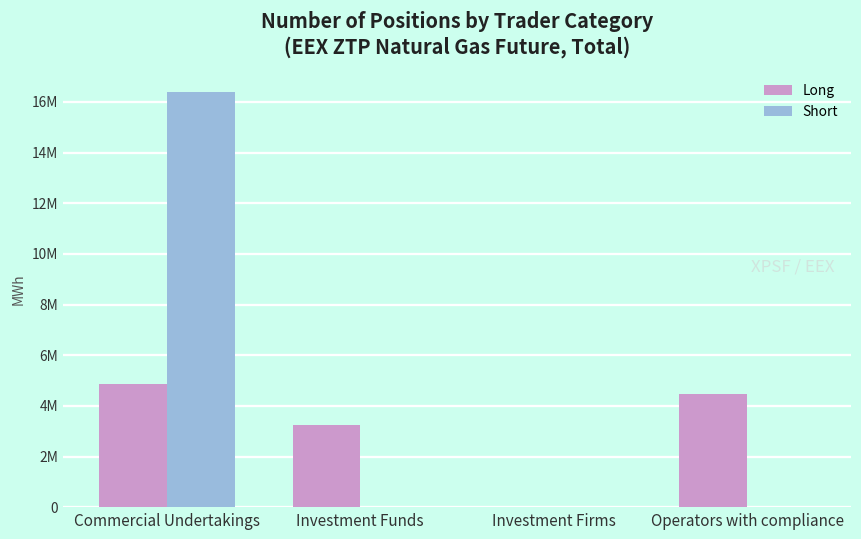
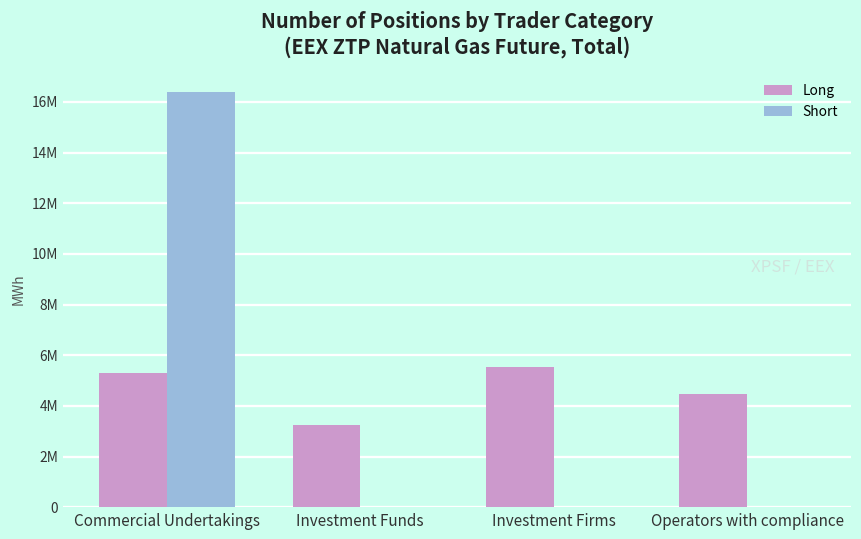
  {
    "Long": {
-     "Commercial Undertakings": 4900000,
+     "Commercial Undertakings": 5300000,
      "Investment Funds": 3300000,
-     "Investment Firms": 0,
+     "Investment Firms": 5500000,
      "Operators with compliance": 4500000
    },
    "Short": {
      "Commercial Undertakings": 16400000,
      "Investment Funds": 0,
      "Investment Firms": 0,
      "Operators with compliance": 0
    }
  }
